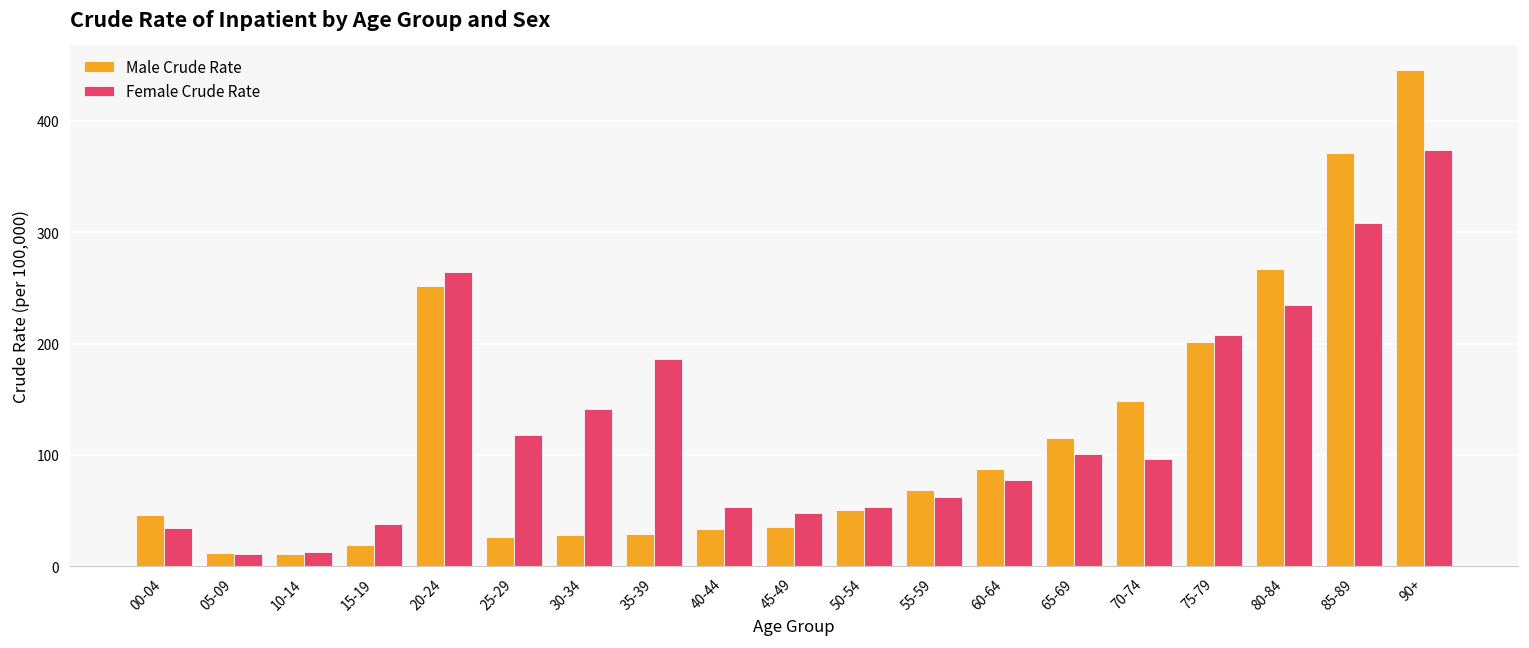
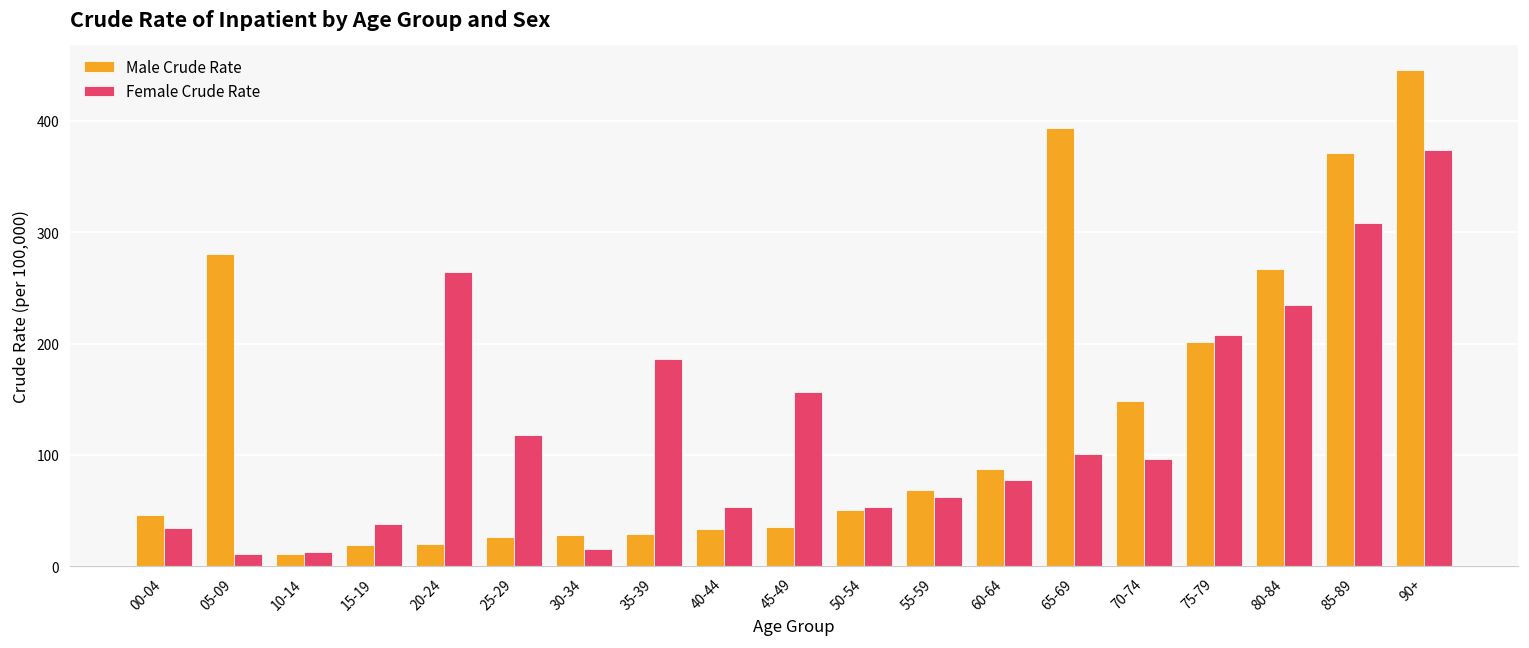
  {
    "Male Crude Rate": {
      "00-04": 46,
-     "05-09": 12,
+     "05-09": 281,
      "10-14": 11,
      "15-19": 19,
-     "20-24": 251,
+     "20-24": 20,
      "25-29": 26,
      "30-34": 28,
      "35-39": 29,
      "40-44": 34,
      "45-49": 36,
      "50-54": 50,
      "55-59": 68,
      "60-64": 87,
-     "65-69": 115,
+     "65-69": 393,
      "70-74": 148,
      "75-79": 201,
      "80-84": 267,
      "85-89": 371,
      "90+": 446
    },
    "Female Crude Rate": {
      "00-04": 35,
      "05-09": 11,
      "10-14": 12,
      "15-19": 38,
      "20-24": 264,
      "25-29": 117,
-     "30-34": 141,
+     "30-34": 15,
      "35-39": 186,
      "40-44": 53,
-     "45-49": 48,
+     "45-49": 156,
      "50-54": 53,
      "55-59": 62,
      "60-64": 77,
      "65-69": 101,
      "70-74": 96,
      "75-79": 208,
      "80-84": 235,
      "85-89": 309,
      "90+": 374
    }
  }
